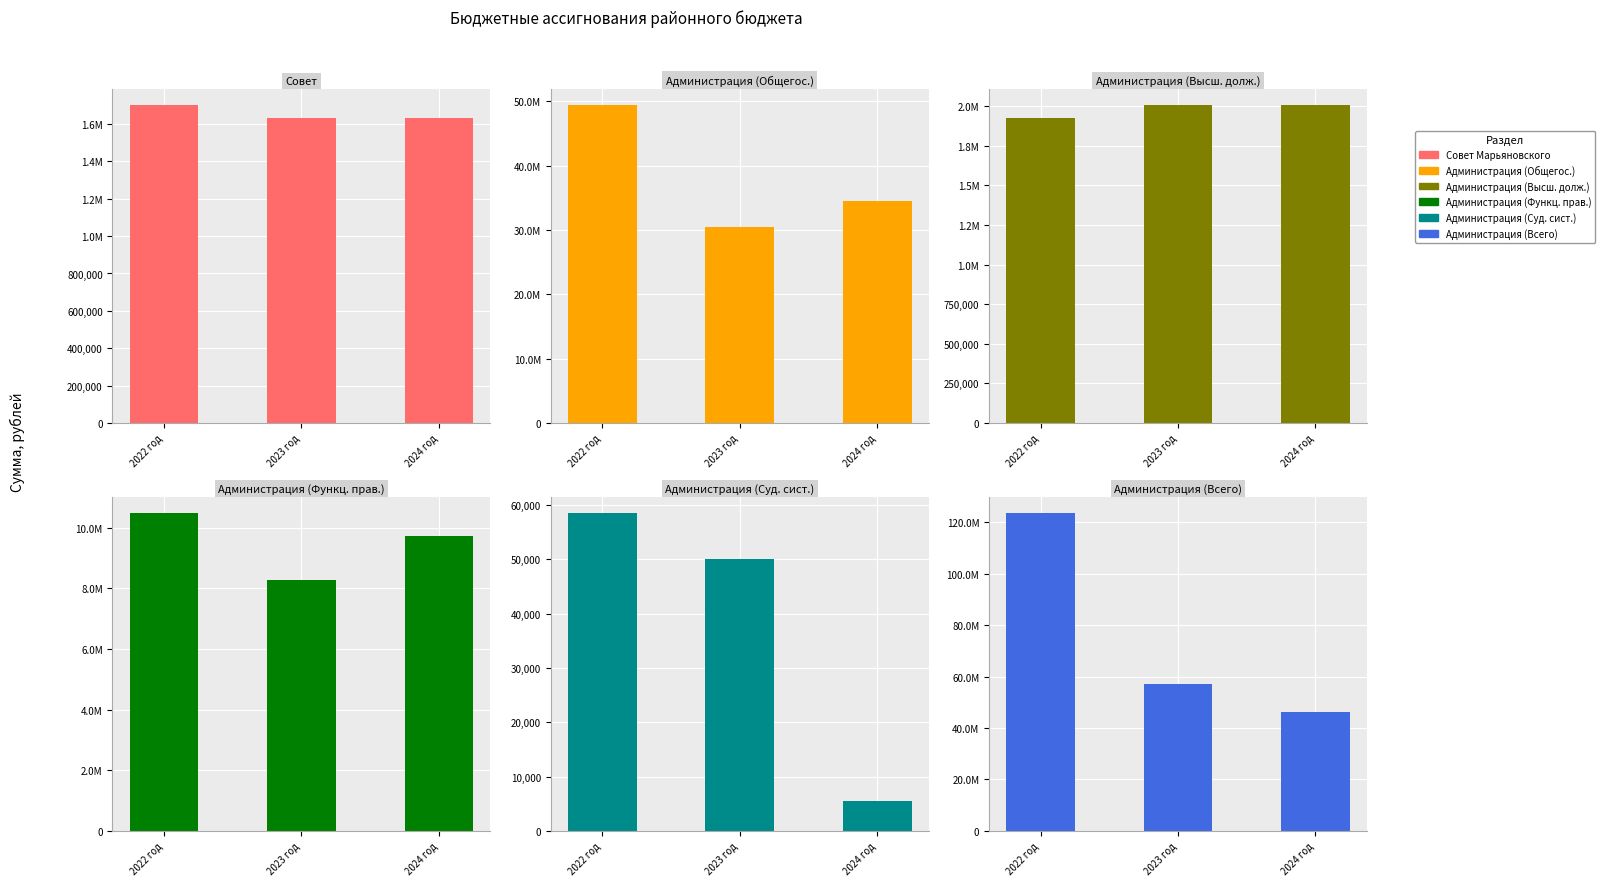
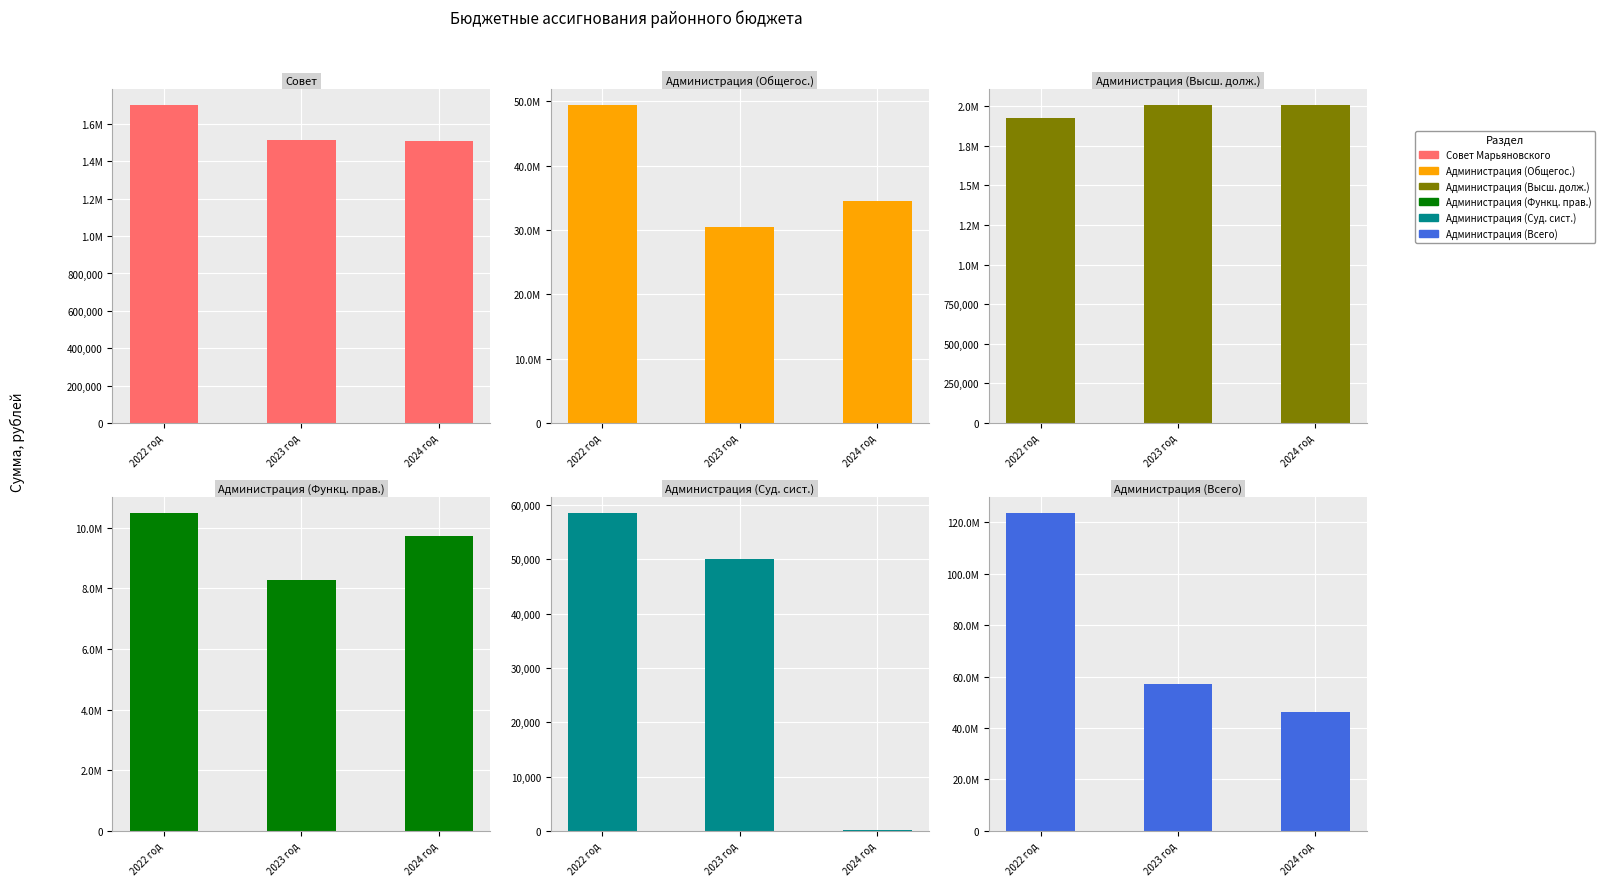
  {
    "Совет": {
      "2022 год": "1,700,000",
-     "2023 год": "1,630,000",
-     "2024 год": "1,630,000"
+     "2023 год": "1,510,000",
+     "2024 год": "1,510,000"
    },
    "Администрация (Общегос.)": {
      "2022 год": "49000000",
      "2023 год": "30000000",
      "2024 год": "35000000"
    },
    "Администрация (Функц. прав.)": {
      "2022 год": "10500000",
      "2023 год": "8300000",
      "2024 год": "9700000"
    },
    "Администрация (Суд. сист.)": {
      "2022 год": "58,000",
      "2023 год": "50,000",
-     "2024 год": "5,000"
+     "2024 год": "0"
    },
    "Администрация (Всего)": {
      "2022 год": "124000000",
      "2023 год": "57000000",
      "2024 год": "46000000"
    }
  }
